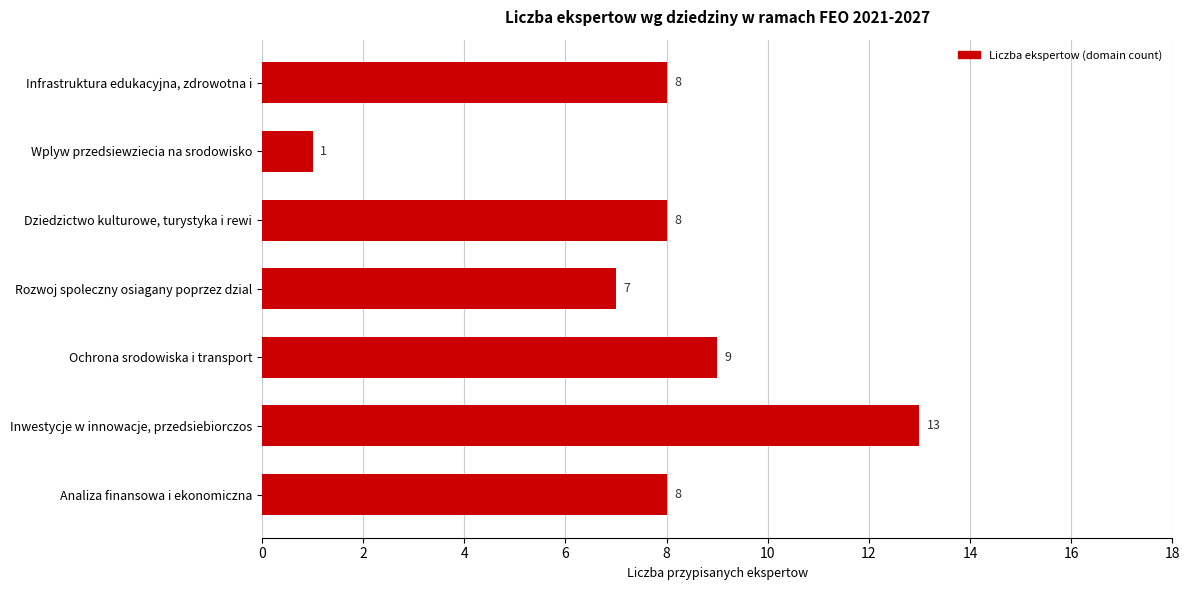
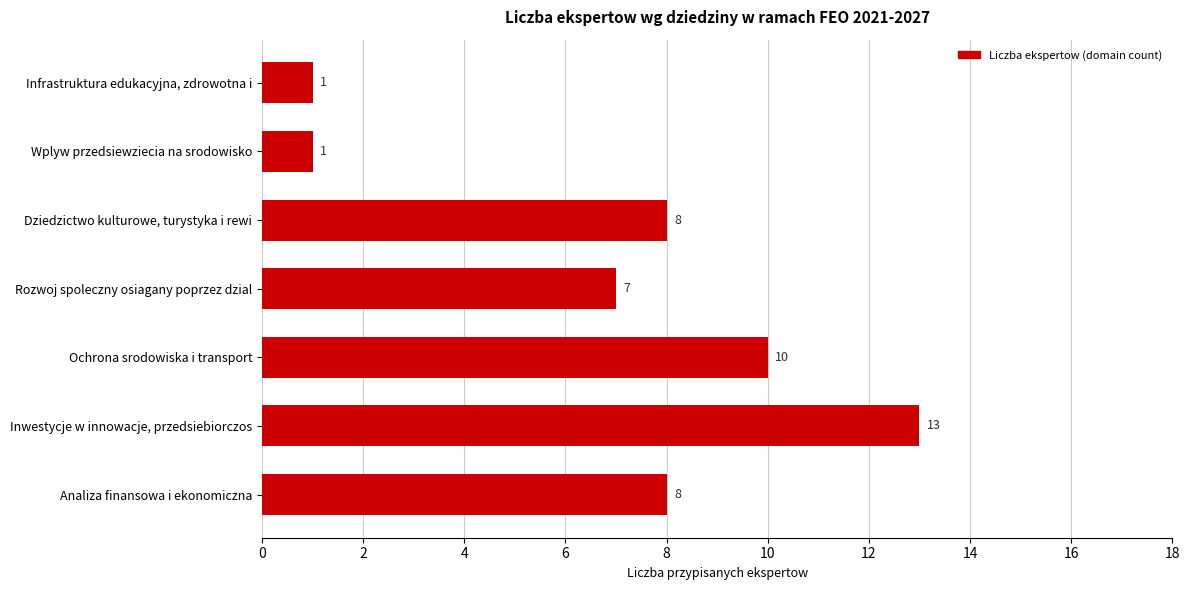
  {
-   "Infrastruktura edukacyjna, zdrowotna i": 8,
+   "Infrastruktura edukacyjna, zdrowotna i": 1,
    "Wplyw przedsiewziecia na srodowisko": 1,
    "Dziedzictwo kulturowe, turystyka i rewi": 8,
    "Rozwoj spoleczny osiagany poprzez dzial": 7,
-   "Ochrona srodowiska i transport": 9,
+   "Ochrona srodowiska i transport": 10,
    "Inwestycje w innowacje, przedsiebiorczos": 13,
    "Analiza finansowa i ekonomiczna": 8
  }
